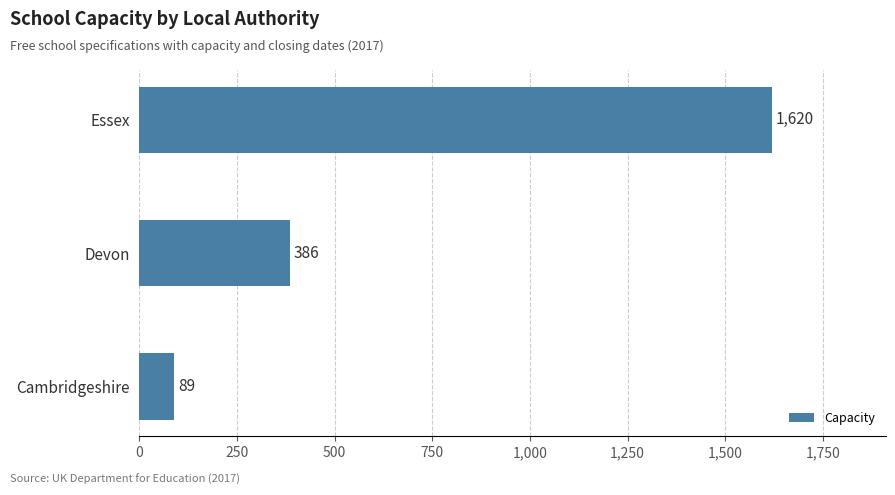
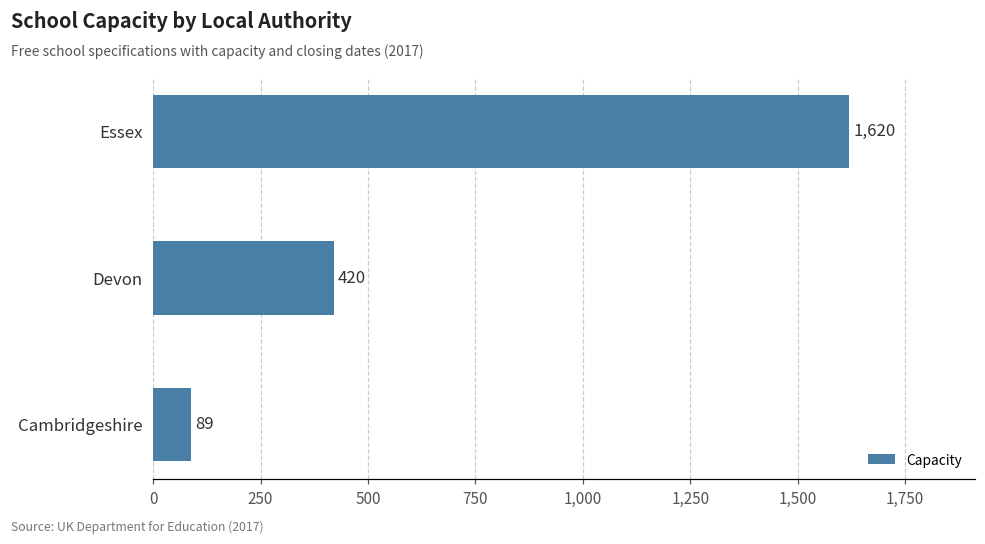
  {
    "Essex": "1,620",
-   "Devon": "386",
+   "Devon": "420",
    "Cambridgeshire": "89"
  }
